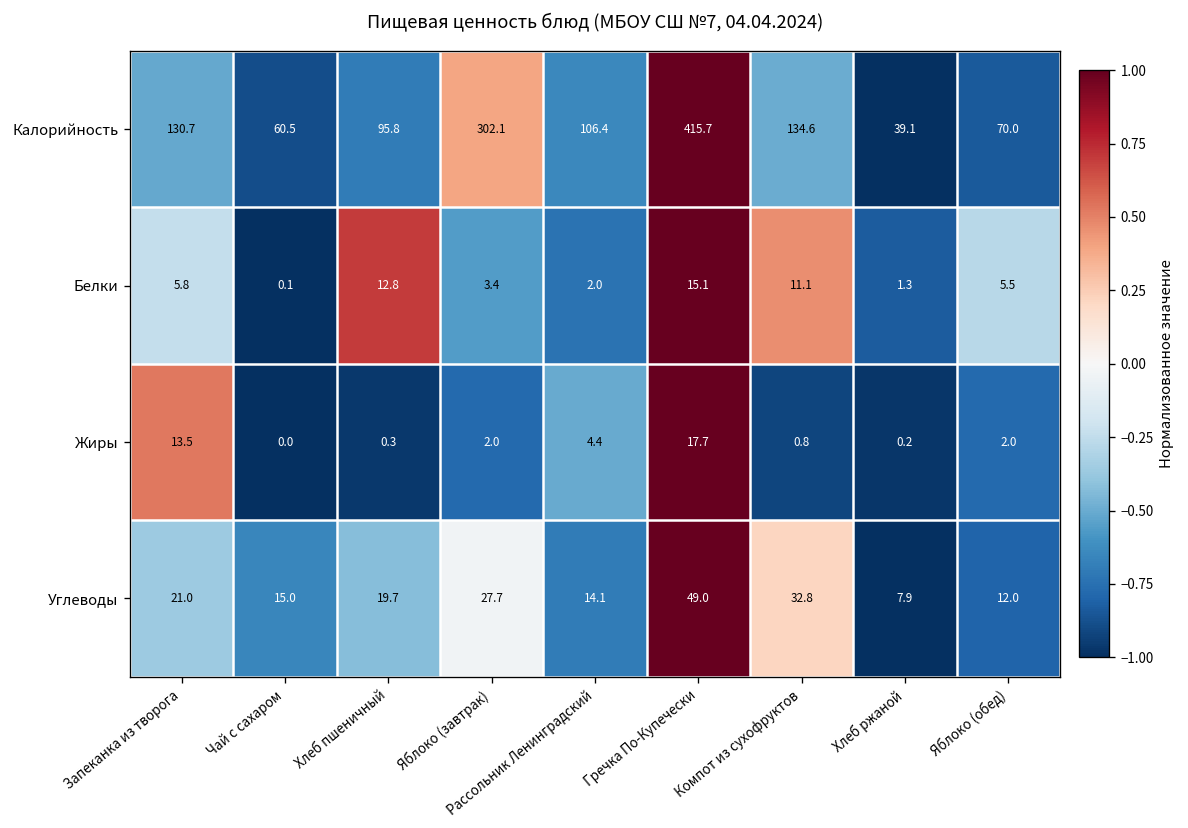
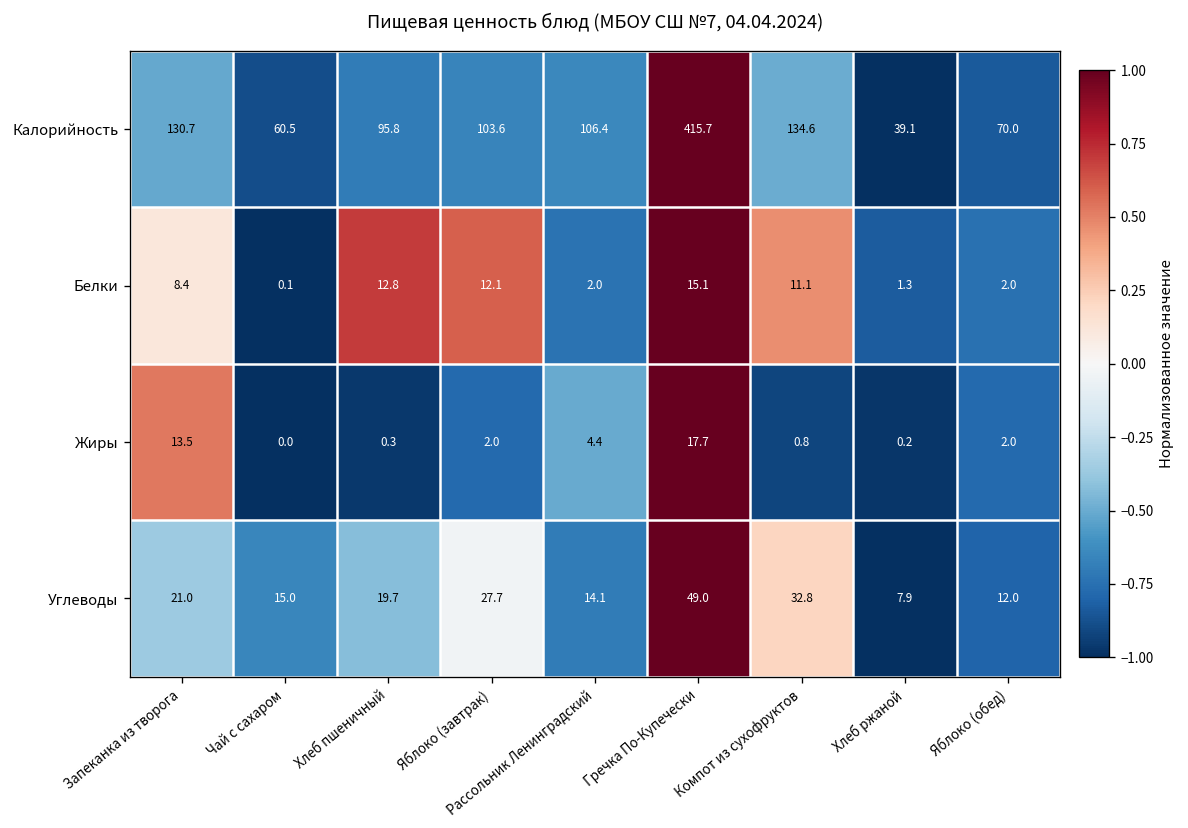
  {
    "Калорийность": {
      "Запеканка из творога": 130.7,
      "Чай с сахаром": 60.5,
      "Хлеб пшеничный": 95.8,
-     "Яблоко (завтрак)": 302.1,
+     "Яблоко (завтрак)": 103.6,
      "Рассольник Ленинградский": 106.4,
      "Гречка По-Купечески": 415.7,
      "Компот из сухофруктов": 134.6,
      "Хлеб ржаной": 39.1,
      "Яблоко (обед)": 70.0
    },
    "Белки": {
-     "Запеканка из творога": 5.8,
+     "Запеканка из творога": 8.4,
      "Чай с сахаром": 0.1,
      "Хлеб пшеничный": 12.8,
-     "Яблоко (завтрак)": 3.4,
+     "Яблоко (завтрак)": 12.1,
      "Рассольник Ленинградский": 2.0,
      "Гречка По-Купечески": 15.1,
      "Компот из сухофруктов": 11.1,
      "Хлеб ржаной": 1.3,
-     "Яблоко (обед)": 5.5
+     "Яблоко (обед)": 2.0
    },
    "Жиры": {
      "Запеканка из творога": 13.5,
      "Чай с сахаром": 0.0,
      "Хлеб пшеничный": 0.3,
      "Яблоко (завтрак)": 2.0,
      "Рассольник Ленинградский": 4.4,
      "Гречка По-Купечески": 17.7,
      "Компот из сухофруктов": 0.8,
      "Хлеб ржаной": 0.2,
      "Яблоко (обед)": 2.0
    },
    "Углеводы": {
      "Запеканка из творога": 21.0,
      "Чай с сахаром": 15.0,
      "Хлеб пшеничный": 19.7,
      "Яблоко (завтрак)": 27.7,
      "Рассольник Ленинградский": 14.1,
      "Гречка По-Купечески": 49.0,
      "Компот из сухофруктов": 32.8,
      "Хлеб ржаной": 7.9,
      "Яблоко (обед)": 12.0
    }
  }
